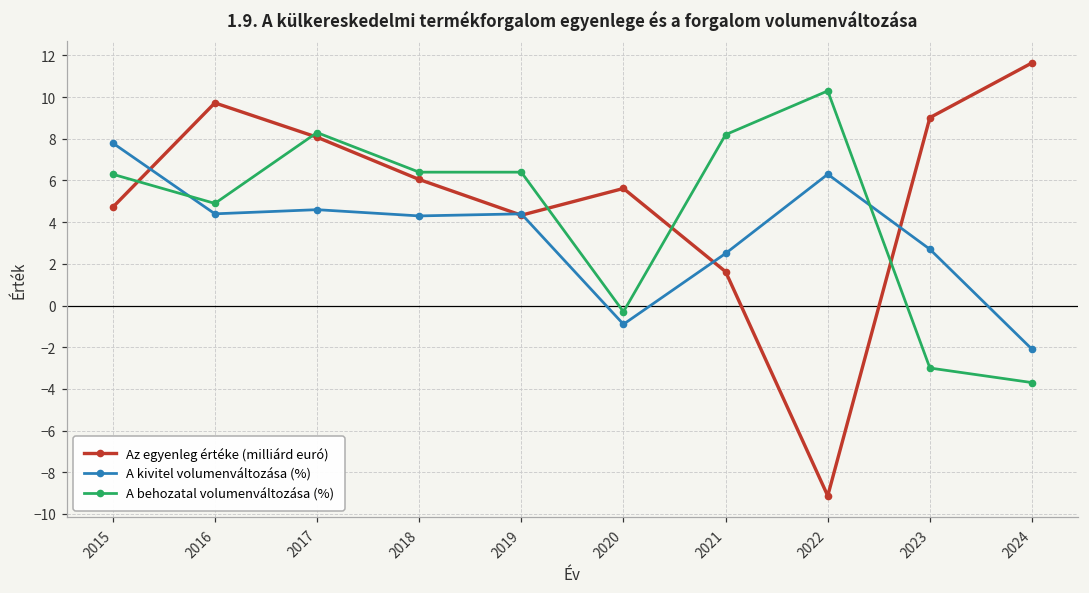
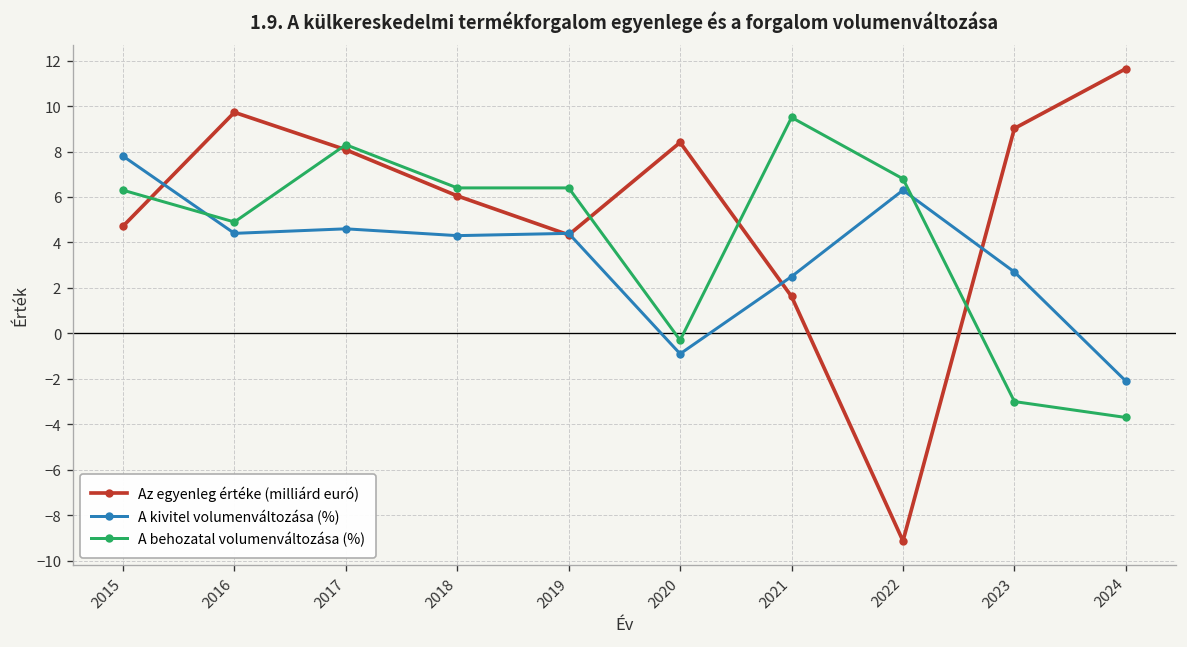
  {
    "Az egyenleg értéke (milliárd euró)": {
      "2015": 4.7,
      "2016": 9.7,
      "2017": 8.1,
      "2018": 6.0,
-     "2020": 5.6,
+     "2020": 8.4,
      "2021": 1.6,
      "2022": -9.1,
      "2023": 9.0,
      "2024": 11.6
    },
    "A kivitel volumenváltozása (%)": {
      "2015": 7.8,
      "2016": 4.4,
      "2017": 4.6,
      "2018": 4.3,
      "2020": -0.9,
      "2021": 2.5,
      "2022": 6.3,
      "2023": 2.7,
      "2024": -2.1
    },
    "A behozatal volumenváltozása (%)": {
      "2015": 6.3,
      "2016": 4.9,
      "2017": 8.3,
      "2018": 6.4,
      "2019": 6.4,
      "2020": -0.3,
-     "2021": 8.2,
-     "2022": 10.3,
+     "2021": 9.5,
+     "2022": 6.8,
      "2023": -3.0,
      "2024": -3.7
    }
  }
